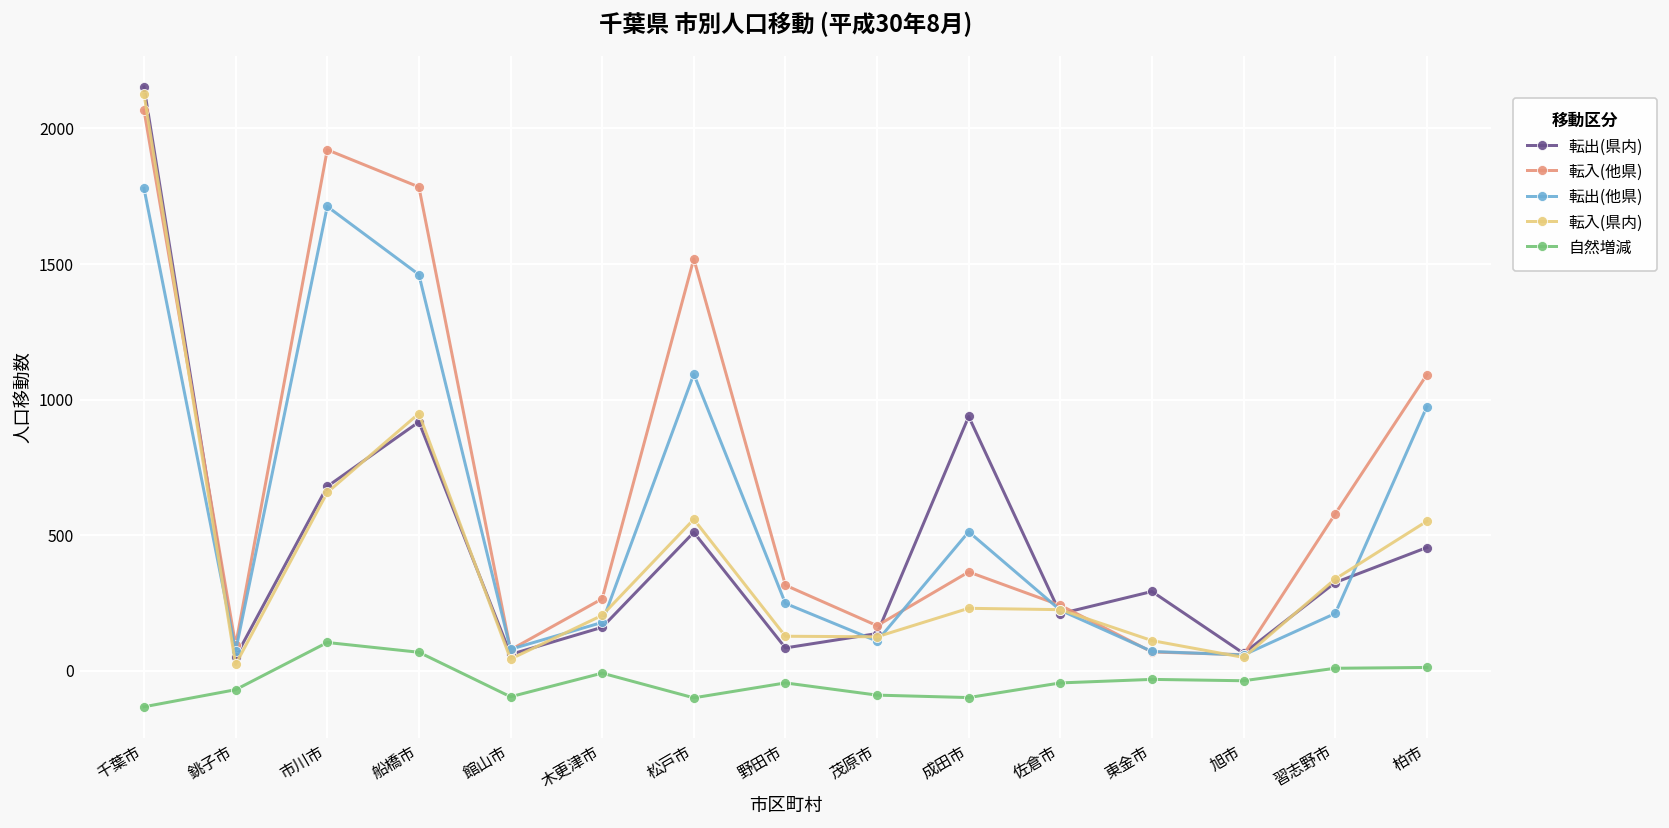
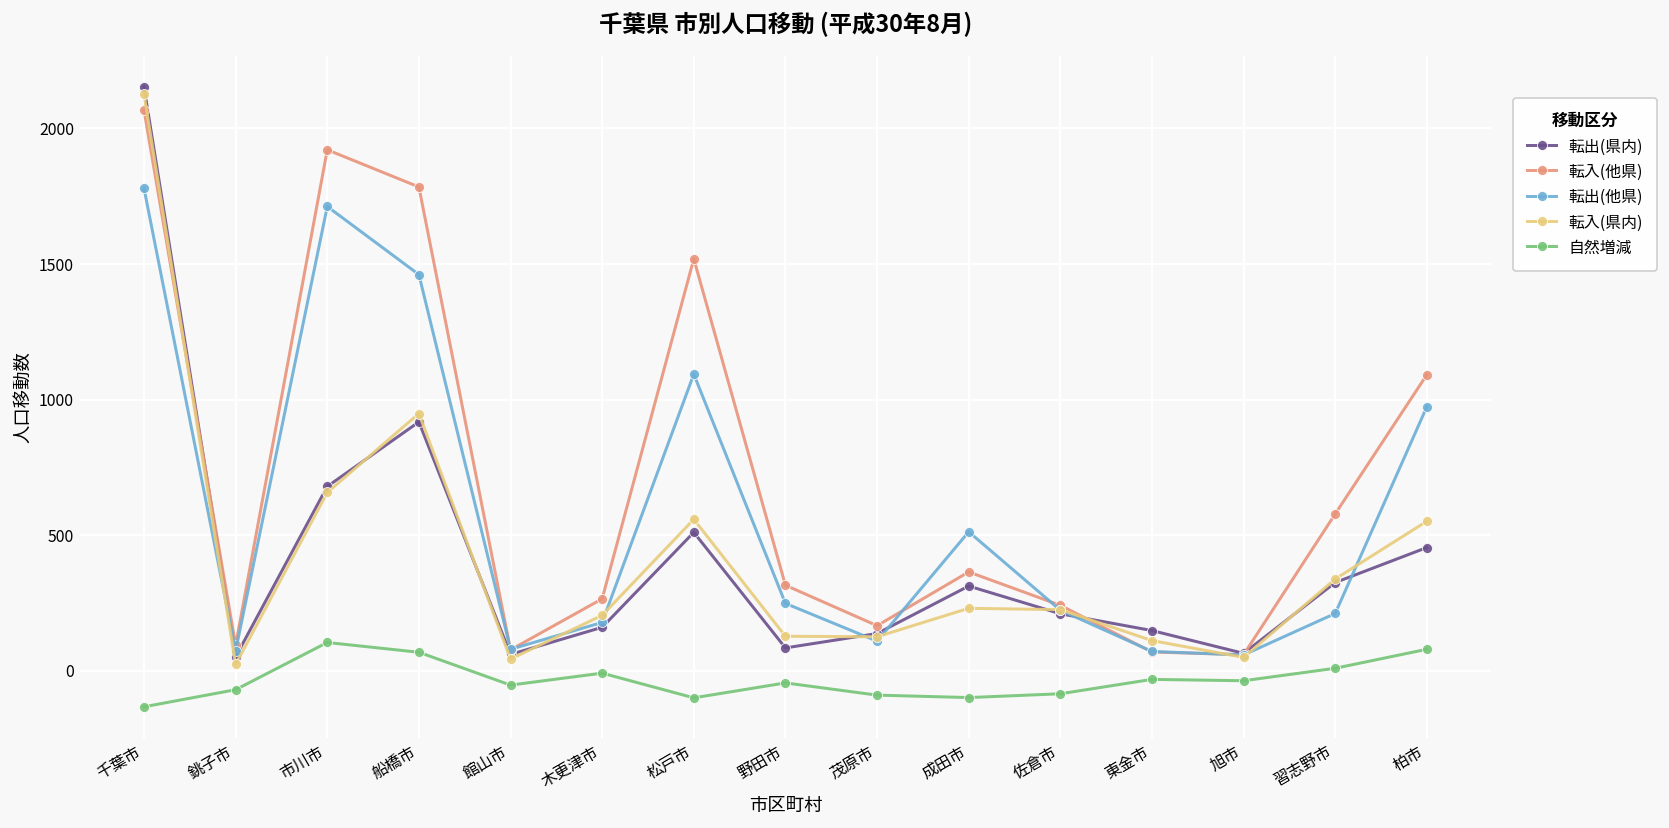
  {
    "転出(県内)": {
      "千葉市": 2150,
      "銚子市": 50,
      "市川市": 680,
      "船橋市": 920,
      "館山市": 60,
      "木更津市": 160,
      "松戸市": 510,
      "野田市": 90,
      "茂原市": 140,
-     "成田市": 940,
+     "成田市": 310,
      "佐倉市": 210,
-     "東金市": 290,
+     "東金市": 150,
      "習志野市": 330,
      "柏市": 460
    },
    "転出(他県)": {
      "千葉市": 1780,
      "銚子市": 70,
      "市川市": 1710,
      "船橋市": 1460,
      "木更津市": 180,
      "松戸市": 1090,
      "野田市": 250,
      "茂原市": 110,
      "成田市": 510,
      "習志野市": 210,
      "柏市": 970
    },
    "自然増減": {
      "千葉市": -130,
      "銚子市": -70,
      "市川市": 110,
      "船橋市": 70,
-     "館山市": -100,
+     "館山市": -50,
      "木更津市": -10,
      "松戸市": -100,
      "野田市": -40,
      "茂原市": -90,
      "成田市": -100,
-     "佐倉市": -40,
+     "佐倉市": -80,
      "東金市": -30,
      "旭市": -40,
      "習志野市": 10,
-     "柏市": 10
+     "柏市": 80
    }
  }
